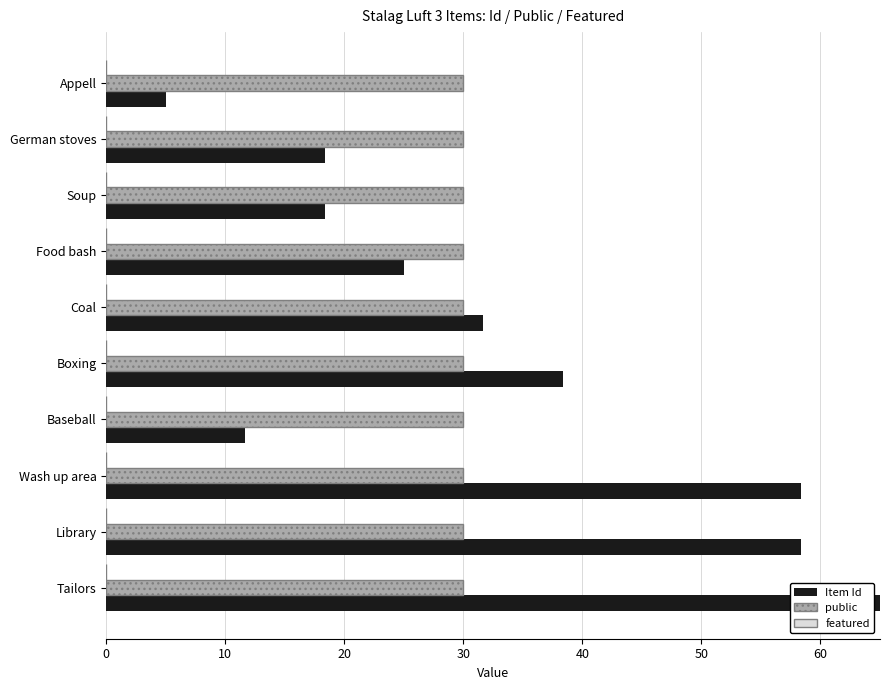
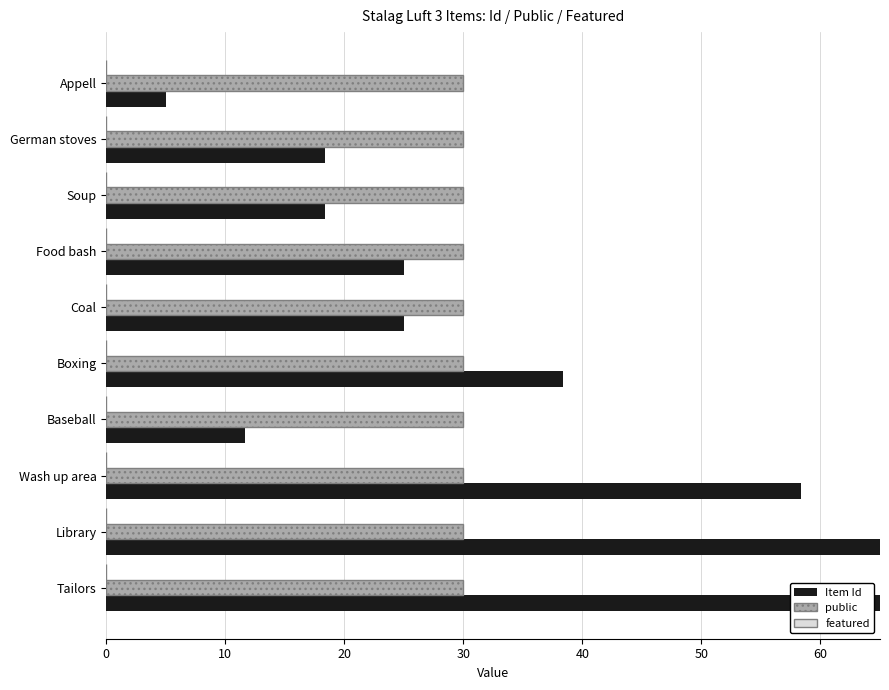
  {
    "Item Id": {
      "Appell": 5.0,
      "German stoves": 18.3,
      "Soup": 18.3,
      "Food bash": 25.0,
-     "Coal": 31.7,
+     "Coal": 25.0,
      "Boxing": 38.3,
      "Baseball": 11.7,
      "Wash up area": 58.3,
-     "Library": 58.3,
+     "Library": 65.0,
      "Tailors": 65.0
    },
    "public": {
      "Appell": 30.0,
      "German stoves": 30.0,
      "Soup": 30.0,
      "Food bash": 30.0,
      "Coal": 30.0,
      "Boxing": 30.0,
      "Baseball": 30.0,
      "Wash up area": 30.0,
      "Library": 30.0,
      "Tailors": 30.0
    },
    "featured": {
      "Appell": 0.0,
      "German stoves": 0.0,
      "Soup": 0.0,
      "Food bash": 0.0,
      "Coal": 0.0,
      "Boxing": 0.0,
      "Baseball": 0.0,
      "Wash up area": 0.0,
      "Library": 0.0,
      "Tailors": 0.0
    }
  }
